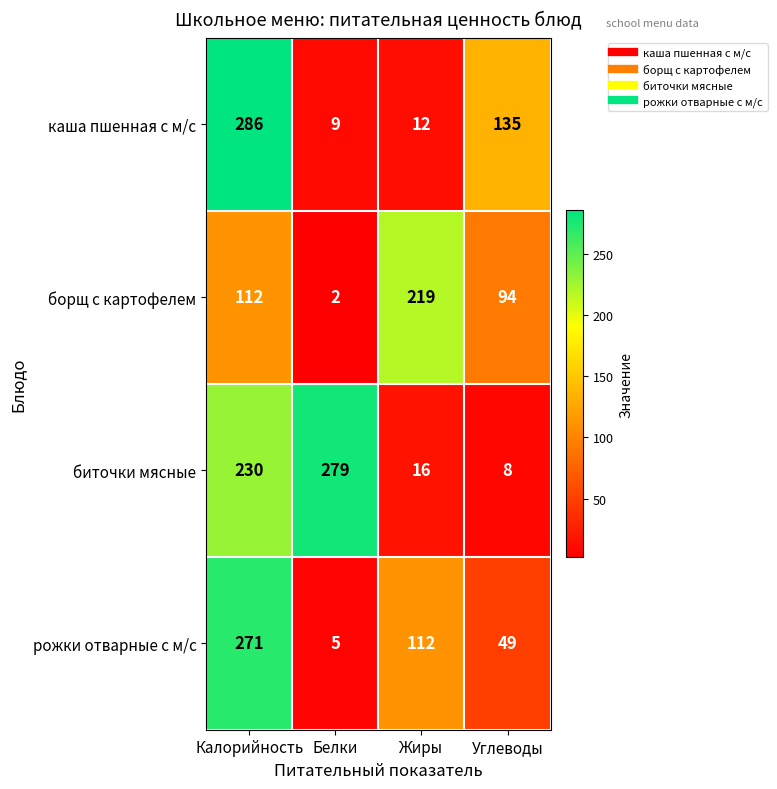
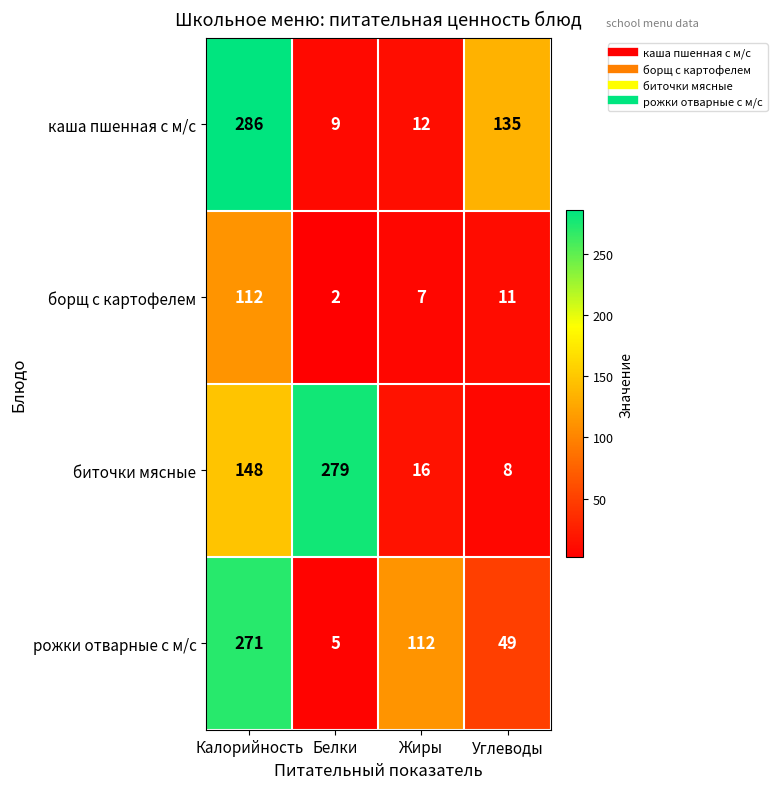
  {
    "каша пшенная с м/с": {
      "Калорийность": 286,
      "Белки": 9,
      "Жиры": 12,
      "Углеводы": 135
    },
    "борщ с картофелем": {
      "Калорийность": 112,
      "Белки": 2,
-     "Жиры": 219,
-     "Углеводы": 94
+     "Жиры": 7,
+     "Углеводы": 11
    },
    "биточки мясные": {
-     "Калорийность": 230,
+     "Калорийность": 148,
      "Белки": 279,
      "Жиры": 16,
      "Углеводы": 8
    },
    "рожки отварные с м/с": {
      "Калорийность": 271,
      "Белки": 5,
      "Жиры": 112,
      "Углеводы": 49
    }
  }
